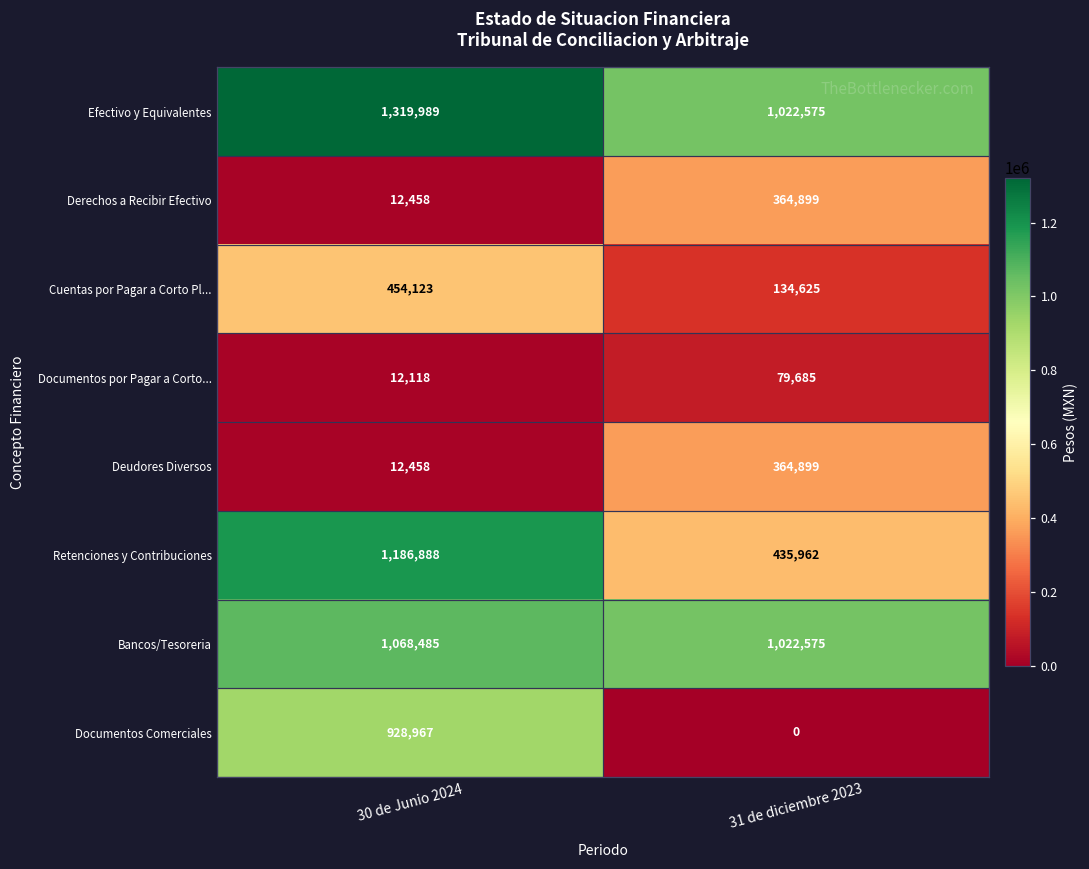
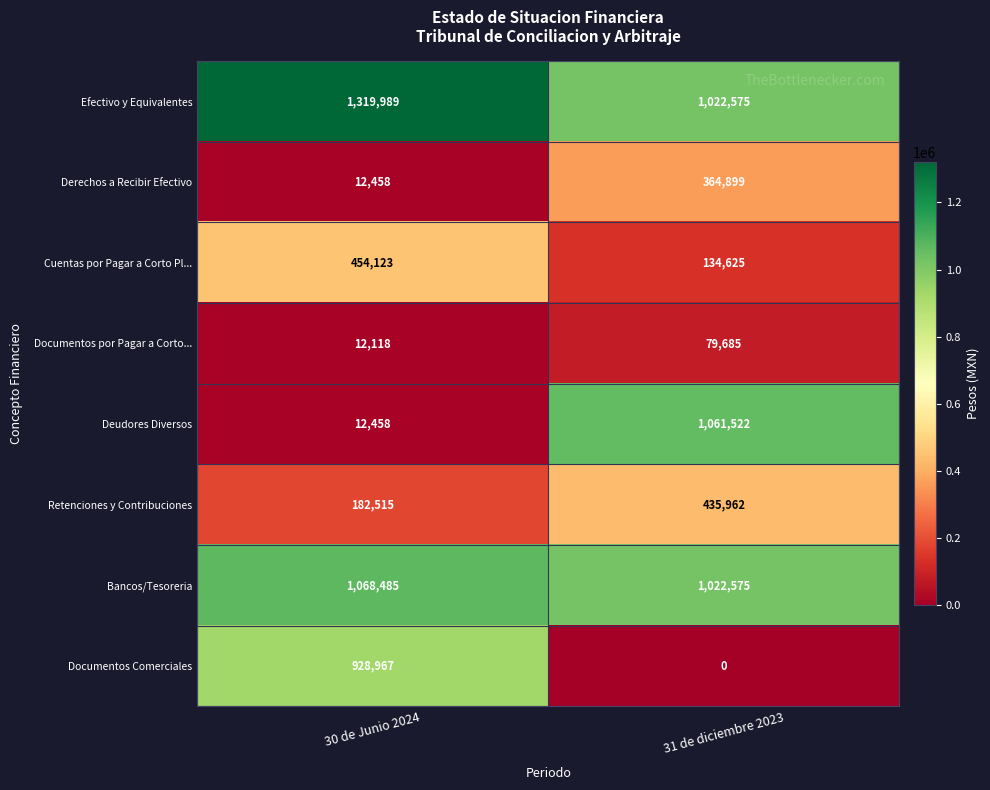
  {
    "Efectivo y Equivalentes": {
      "30 de Junio 2024": "1,319,989",
      "31 de diciembre 2023": "1,022,575"
    },
    "Derechos a Recibir Efectivo": {
      "30 de Junio 2024": "12,458",
      "31 de diciembre 2023": "364,899"
    },
    "Cuentas por Pagar a Corto Pl...": {
      "30 de Junio 2024": "454,123",
      "31 de diciembre 2023": "134,625"
    },
    "Documentos por Pagar a Corto...": {
      "30 de Junio 2024": "12,118",
      "31 de diciembre 2023": "79,685"
    },
    "Deudores Diversos": {
      "30 de Junio 2024": "12,458",
-     "31 de diciembre 2023": "364,899"
+     "31 de diciembre 2023": "1,061,522"
    },
    "Retenciones y Contribuciones": {
-     "30 de Junio 2024": "1,186,888",
+     "30 de Junio 2024": "182,515",
      "31 de diciembre 2023": "435,962"
    },
    "Bancos/Tesoreria": {
      "30 de Junio 2024": "1,068,485",
      "31 de diciembre 2023": "1,022,575"
    },
    "Documentos Comerciales": {
      "30 de Junio 2024": "928,967",
      "31 de diciembre 2023": "0"
    }
  }
